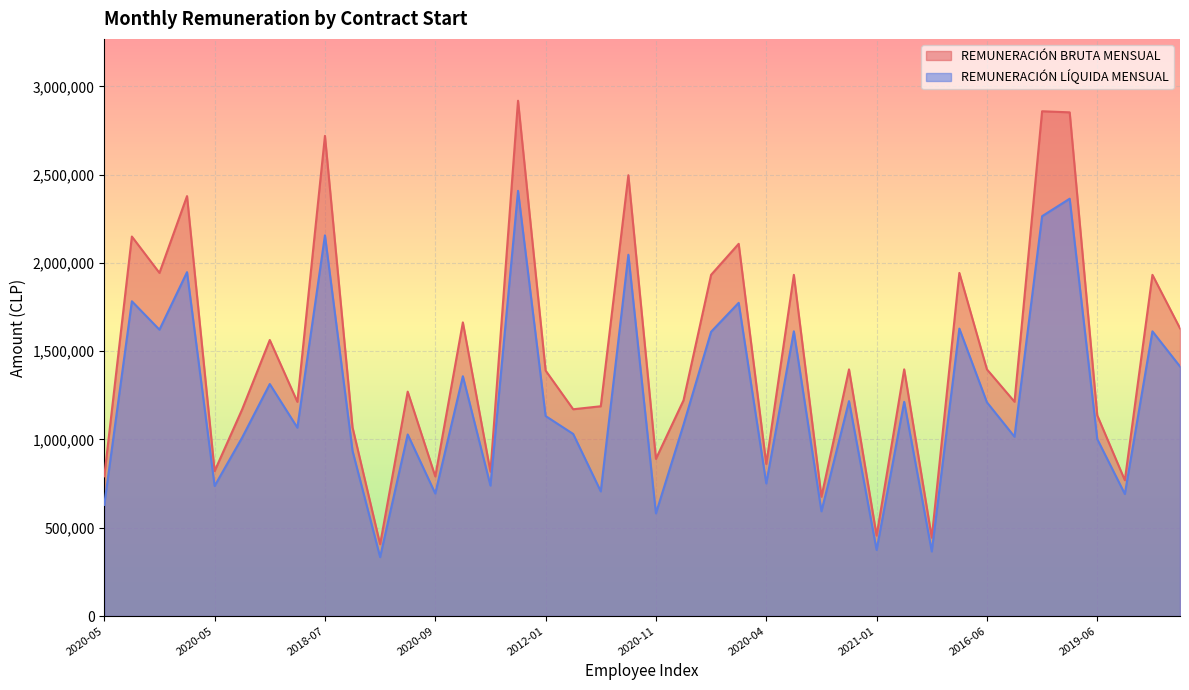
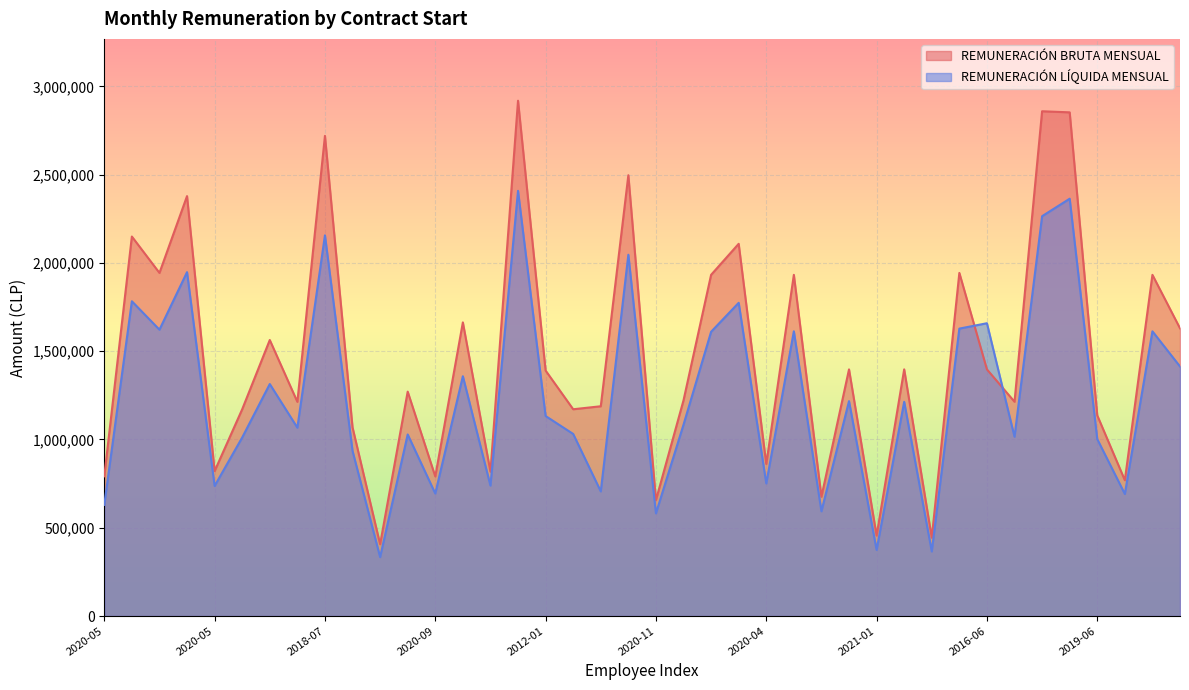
  {
    "REMUNERACIÓN BRUTA MENSUAL": {
      "2018-07": "2,720,000",
-     "2020-11": "890,000",
+     "2020-11": "660,000",
      "2016-06": "1,400,000"
    },
    "REMUNERACIÓN LÍQUIDA MENSUAL": {
      "2018-07": "2,160,000",
      "2020-11": "580,000",
-     "2016-06": "1,210,000"
+     "2016-06": "1,660,000"
    }
  }
